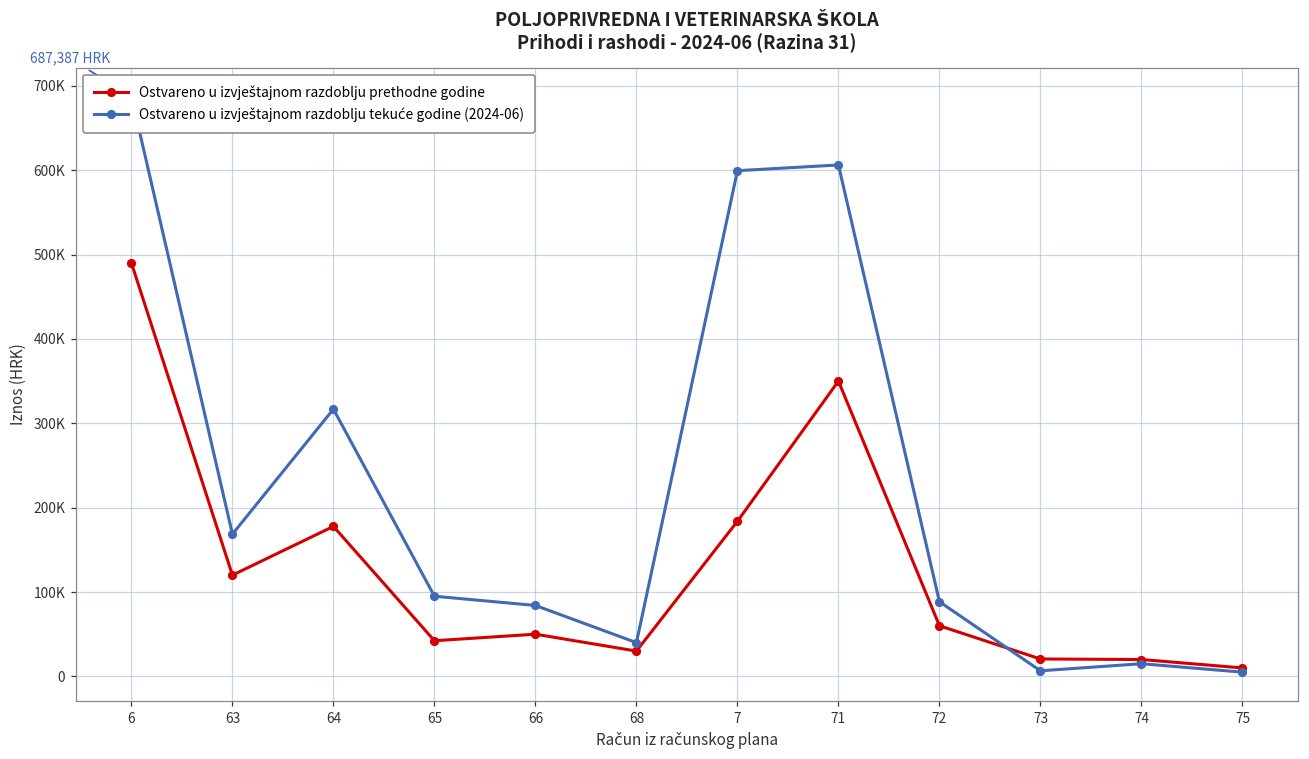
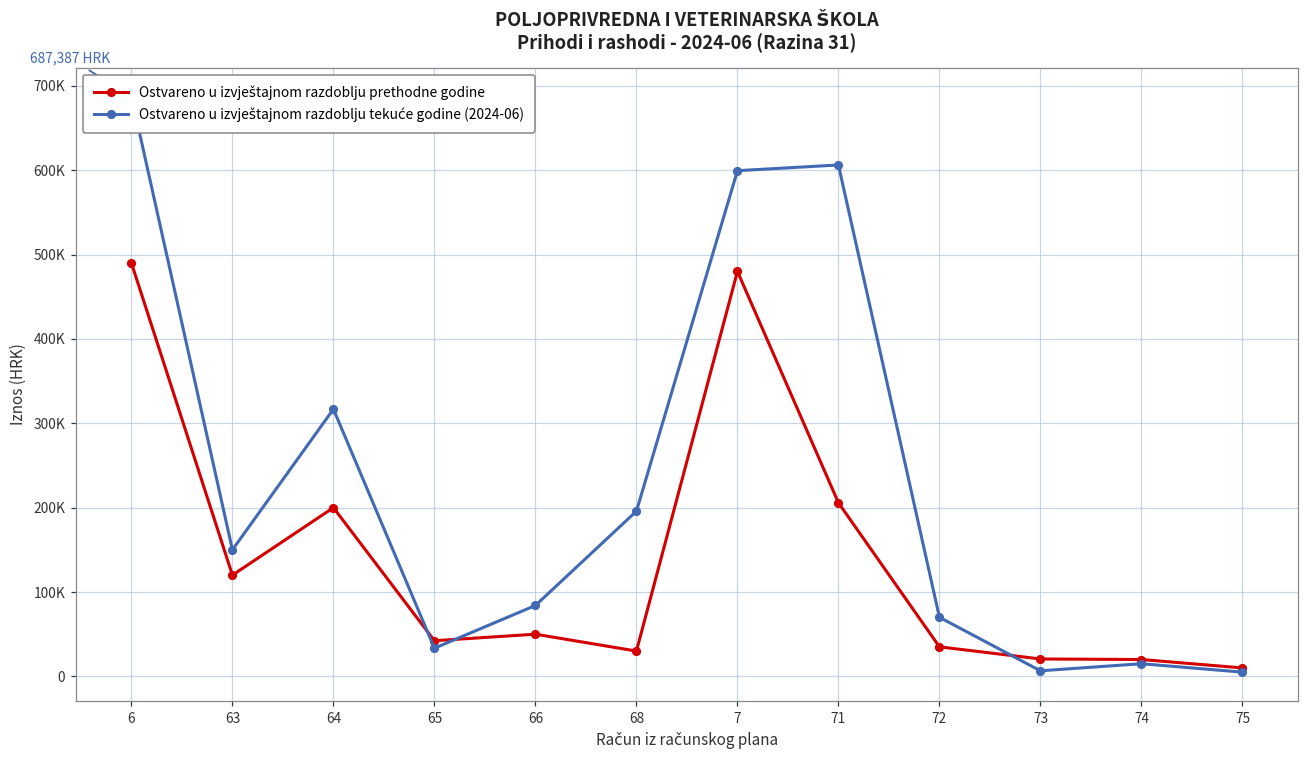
  {
    "Ostvareno u izvještajnom razdoblju prethodne godine": {
      "6": 490000,
      "63": 120000,
-     "64": 180000,
+     "64": 200000,
      "65": 40000,
      "66": 50000,
      "68": 30000,
-     "7": 180000,
-     "71": 350000,
-     "72": 60000,
+     "7": 480000,
+     "71": 210000,
+     "72": 30000,
      "73": 20000,
      "74": 20000,
      "75": 10000
    },
    "Ostvareno u izvještajnom razdoblju tekuće godine (2024-06)": {
-     "63": 170000,
+     "63": 150000,
      "64": 320000,
-     "65": 100000,
+     "65": 30000,
      "66": 80000,
-     "68": 40000,
+     "68": 200000,
      "7": 600000,
      "71": 610000,
-     "72": 90000,
+     "72": 70000,
      "73": 10000,
      "74": 20000,
      "75": 10000
    }
  }
